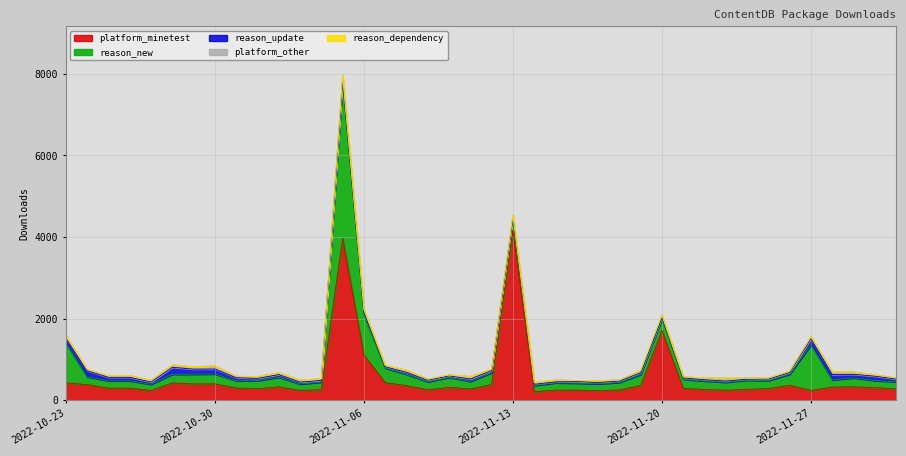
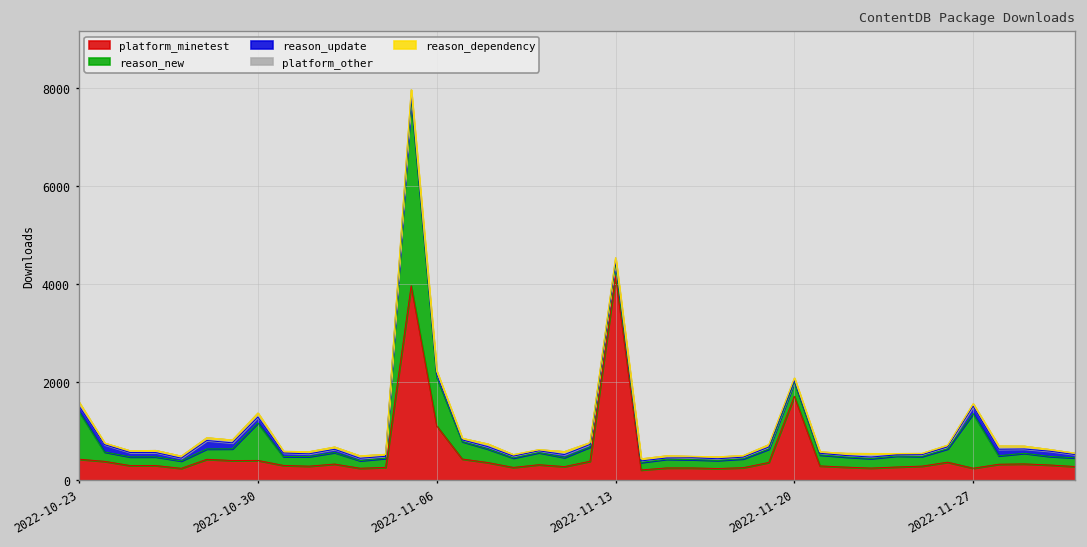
  {
    "platform_minetest": {
      "2022-10-23": 400,
      "2022-10-30": 400,
      "2022-11-06": 1100,
      "2022-11-13": 4200,
      "2022-11-20": 1700,
      "2022-11-27": 200
    },
    "reason_new": {
      "2022-10-23": 1000,
-     "2022-10-30": 200,
+     "2022-10-30": 800,
      "2022-11-06": 1000,
      "2022-11-27": 1100
    },
    "reason_update": {
      "2022-10-23": 100,
      "2022-10-30": 100
    }
  }
